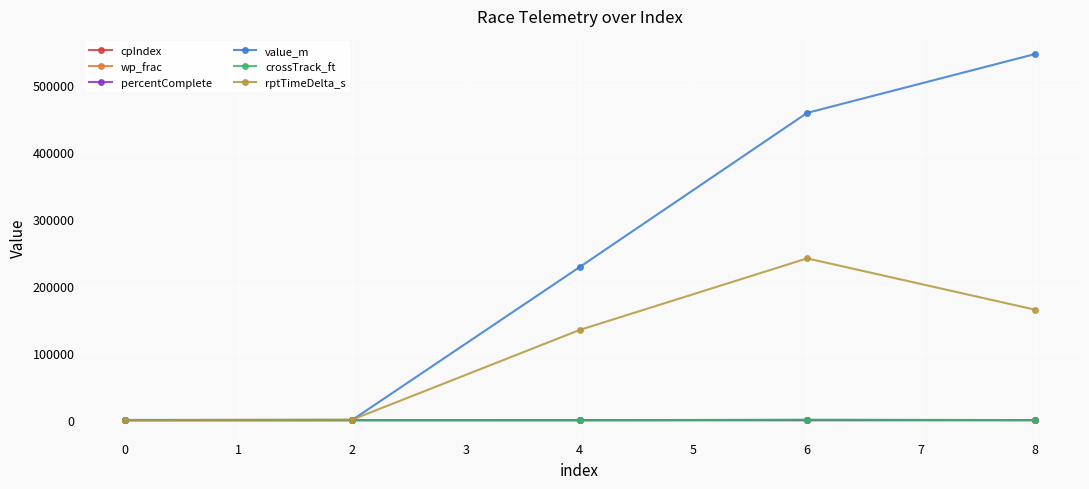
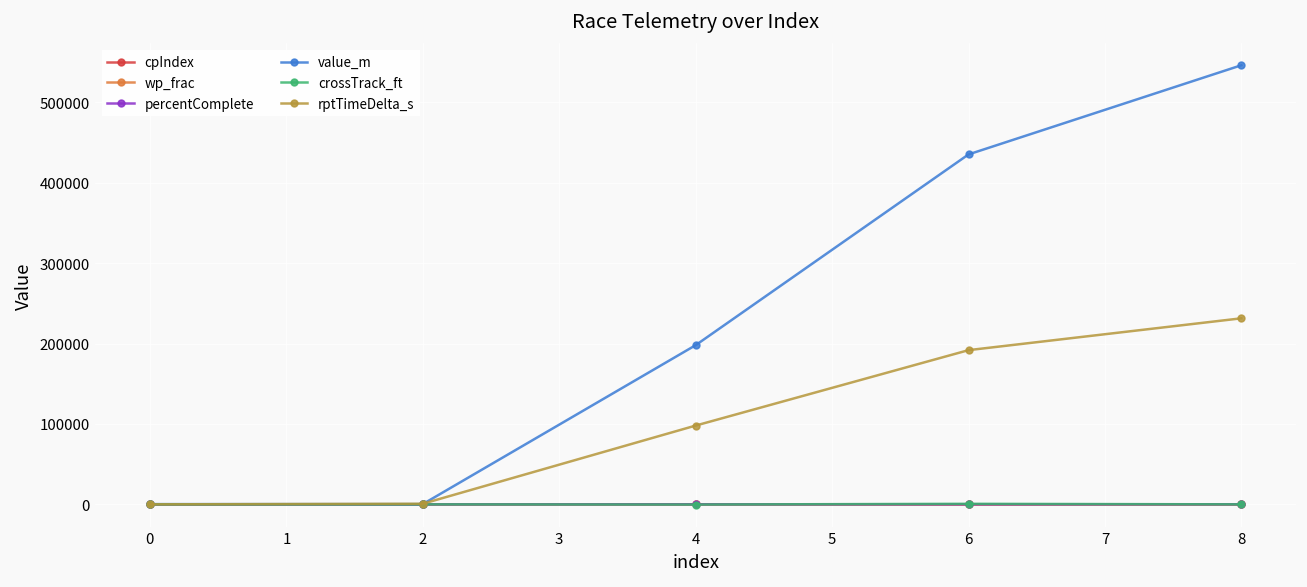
  {
    "crossTrack_ft": {
      "4": 0,
      "6": 0,
      "8": 0
    },
    "value_m": {
-     "4": 230000,
-     "6": 460000,
+     "4": 200000,
+     "6": 440000,
      "8": 550000
    },
    "rptTimeDelta_s": {
-     "4": 130000,
-     "6": 240000,
-     "8": 170000
+     "4": 100000,
+     "6": 190000,
+     "8": 230000
    }
  }
